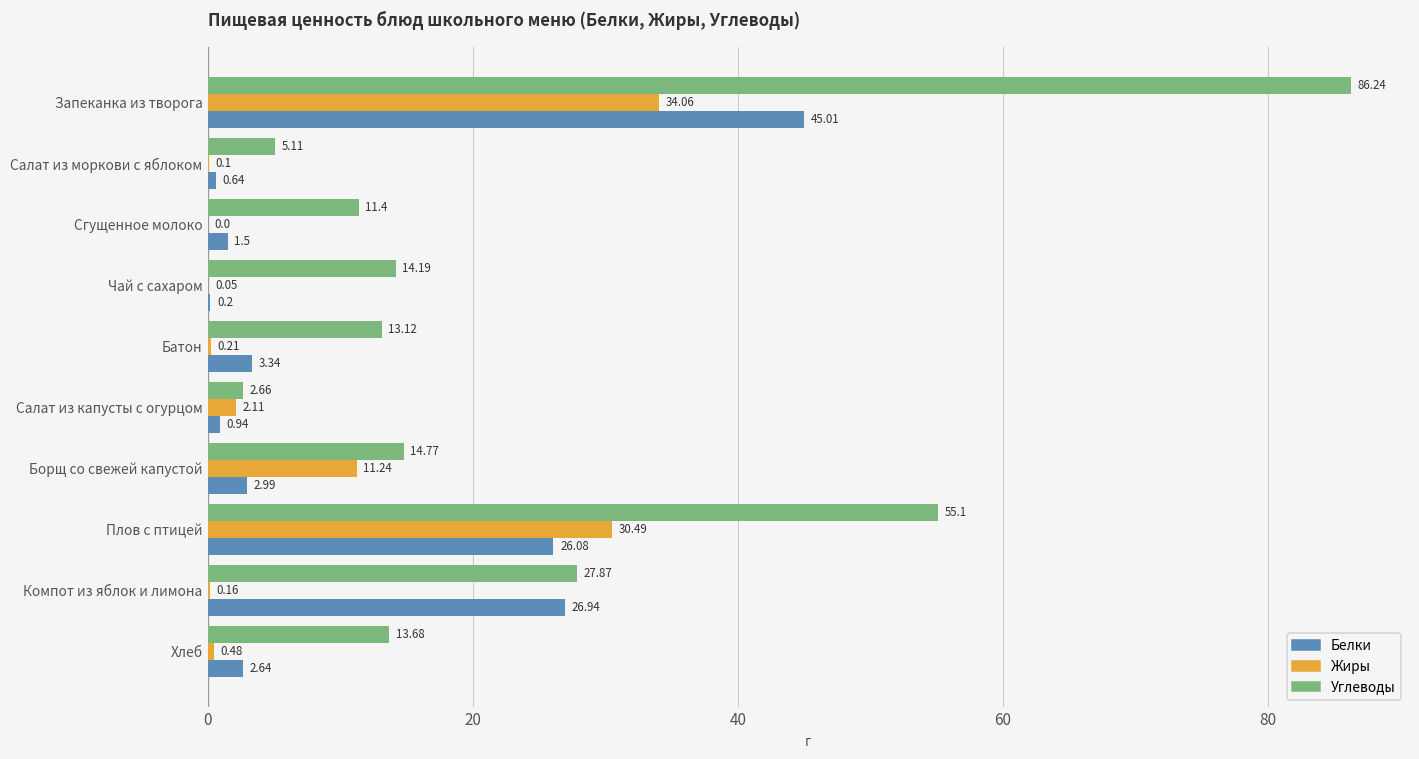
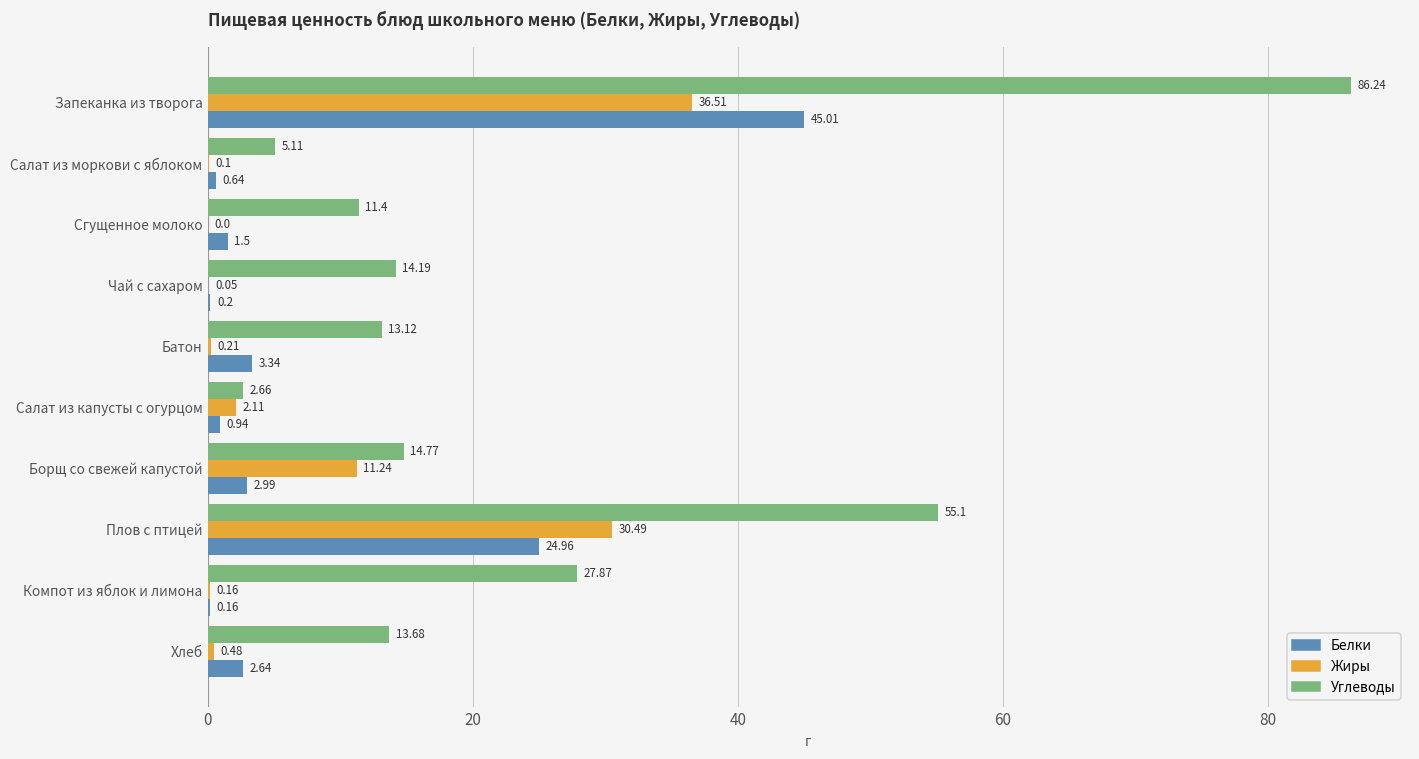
  {
    "Белки": {
      "Запеканка из творога": 45.01,
      "Салат из моркови с яблоком": 0.64,
      "Сгущенное молоко": 1.5,
      "Чай с сахаром": 0.2,
      "Батон": 3.34,
      "Салат из капусты с огурцом": 0.94,
      "Борщ со свежей капустой": 2.99,
-     "Плов с птицей": 26.08,
-     "Компот из яблок и лимона": 26.94,
+     "Плов с птицей": 24.96,
+     "Компот из яблок и лимона": 0.16,
      "Хлеб": 2.64
    },
    "Жиры": {
-     "Запеканка из творога": 34.06,
+     "Запеканка из творога": 36.51,
      "Салат из моркови с яблоком": 0.1,
      "Сгущенное молоко": 0.0,
      "Чай с сахаром": 0.05,
      "Батон": 0.21,
      "Салат из капусты с огурцом": 2.11,
      "Борщ со свежей капустой": 11.24,
      "Плов с птицей": 30.49,
      "Компот из яблок и лимона": 0.16,
      "Хлеб": 0.48
    },
    "Углеводы": {
      "Запеканка из творога": 86.24,
      "Салат из моркови с яблоком": 5.11,
      "Сгущенное молоко": 11.4,
      "Чай с сахаром": 14.19,
      "Батон": 13.12,
      "Салат из капусты с огурцом": 2.66,
      "Борщ со свежей капустой": 14.77,
      "Плов с птицей": 55.1,
      "Компот из яблок и лимона": 27.87,
      "Хлеб": 13.68
    }
  }
